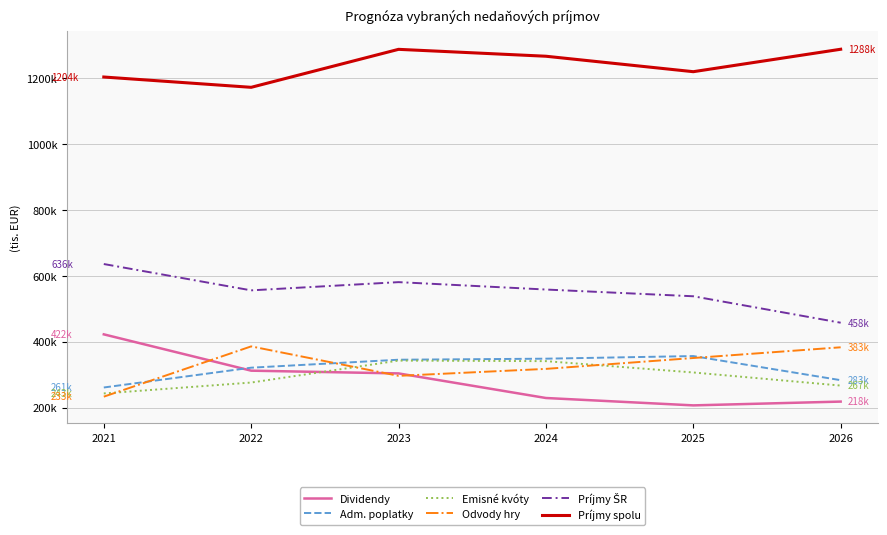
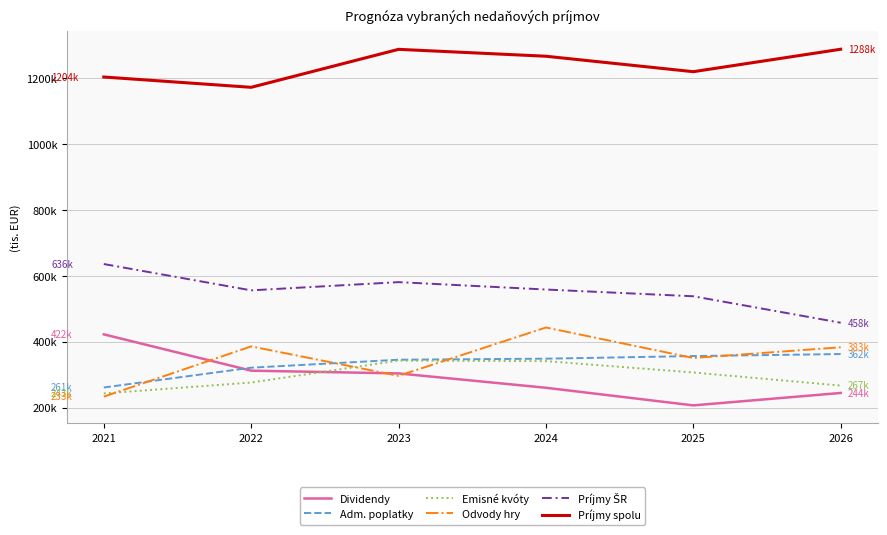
  {
    "Dividendy": {
-     "2024": "230000",
-     "2026": "218k"
+     "2024": "260000",
+     "2026": "244k"
    },
    "Adm. poplatky": {
-     "2026": "283k"
+     "2026": "362k"
    },
    "Emisné kvóty": {
      "2021": "240000",
      "2022": "280000",
      "2025": "310000"
    },
    "Odvody hry": {
      "2021": "230000",
      "2022": "390000",
-     "2024": "320000"
+     "2024": "440000"
    },
    "Príjmy ŠR": {
      "2026": "458k"
    },
    "Príjmy spolu": {
      "2026": "1288k"
    }
  }
